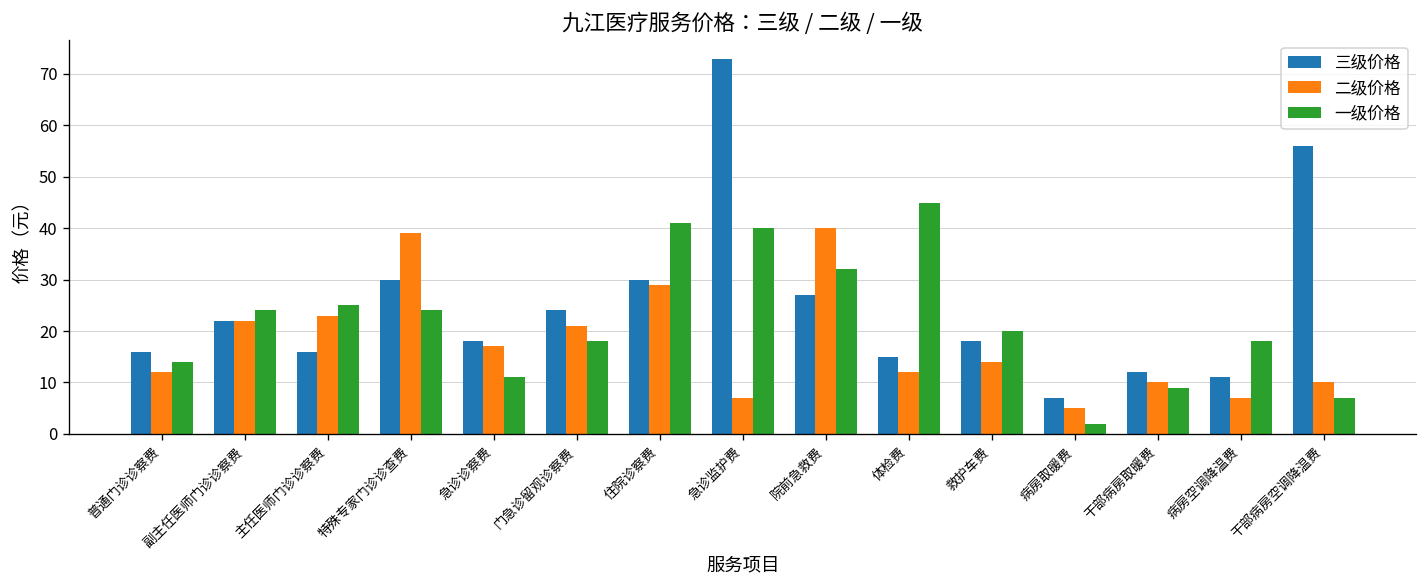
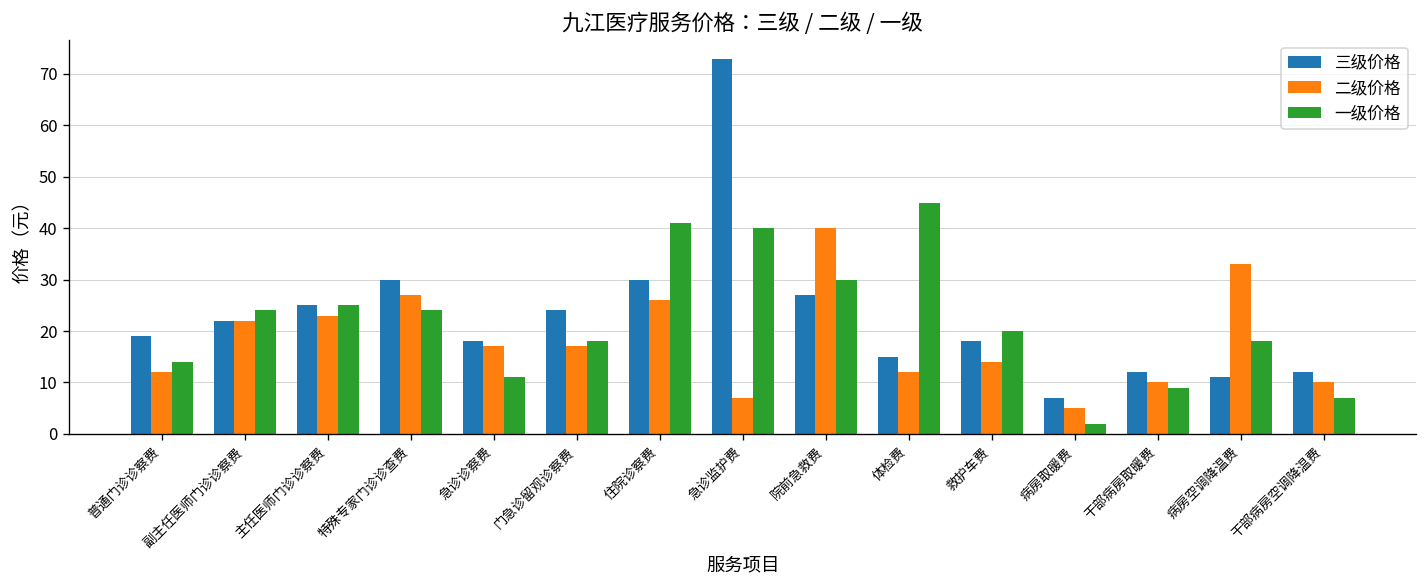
  {
    "三级价格": {
-     "普通门诊诊察费": 16,
+     "普通门诊诊察费": 19,
      "副主任医师门诊诊察费": 22,
-     "主任医师门诊诊察费": 16,
+     "主任医师门诊诊察费": 25,
      "特殊专家门诊诊查费": 30,
      "急诊诊察费": 18,
      "门急诊留观诊察费": 24,
      "住院诊察费": 30,
      "急诊监护费": 73,
      "院前急救费": 27,
      "体检费": 15,
      "救护车费": 18,
      "病房取暖费": 7,
      "干部病房取暖费": 12,
      "病房空调降温费": 11,
-     "干部病房空调降温费": 56
+     "干部病房空调降温费": 12
    },
    "二级价格": {
      "普通门诊诊察费": 12,
      "副主任医师门诊诊察费": 22,
      "主任医师门诊诊察费": 23,
-     "特殊专家门诊诊查费": 39,
+     "特殊专家门诊诊查费": 27,
      "急诊诊察费": 17,
-     "门急诊留观诊察费": 21,
-     "住院诊察费": 29,
+     "门急诊留观诊察费": 17,
+     "住院诊察费": 26,
      "急诊监护费": 7,
      "院前急救费": 40,
      "体检费": 12,
      "救护车费": 14,
      "病房取暖费": 5,
      "干部病房取暖费": 10,
-     "病房空调降温费": 7,
+     "病房空调降温费": 33,
      "干部病房空调降温费": 10
    },
    "一级价格": {
      "普通门诊诊察费": 14,
      "副主任医师门诊诊察费": 24,
      "主任医师门诊诊察费": 25,
      "特殊专家门诊诊查费": 24,
      "急诊诊察费": 11,
      "门急诊留观诊察费": 18,
      "住院诊察费": 41,
      "急诊监护费": 40,
-     "院前急救费": 32,
+     "院前急救费": 30,
      "体检费": 45,
      "救护车费": 20,
      "病房取暖费": 2,
      "干部病房取暖费": 9,
      "病房空调降温费": 18,
      "干部病房空调降温费": 7
    }
  }
